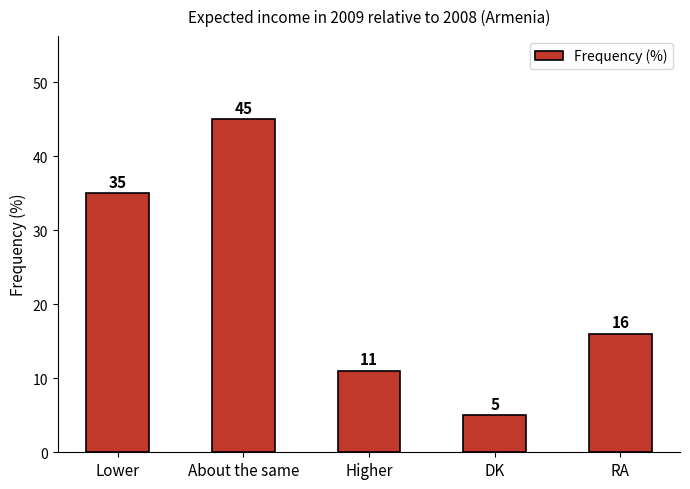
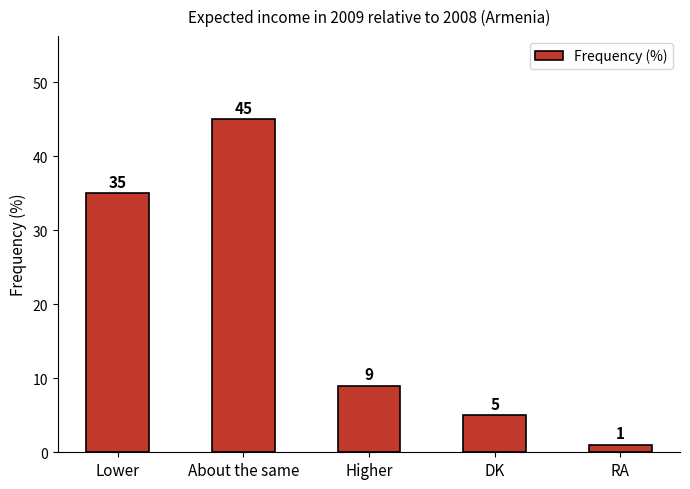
  {
    "Lower": 35,
    "About the same": 45,
-   "Higher": 11,
+   "Higher": 9,
    "DK": 5,
-   "RA": 16
+   "RA": 1
  }
